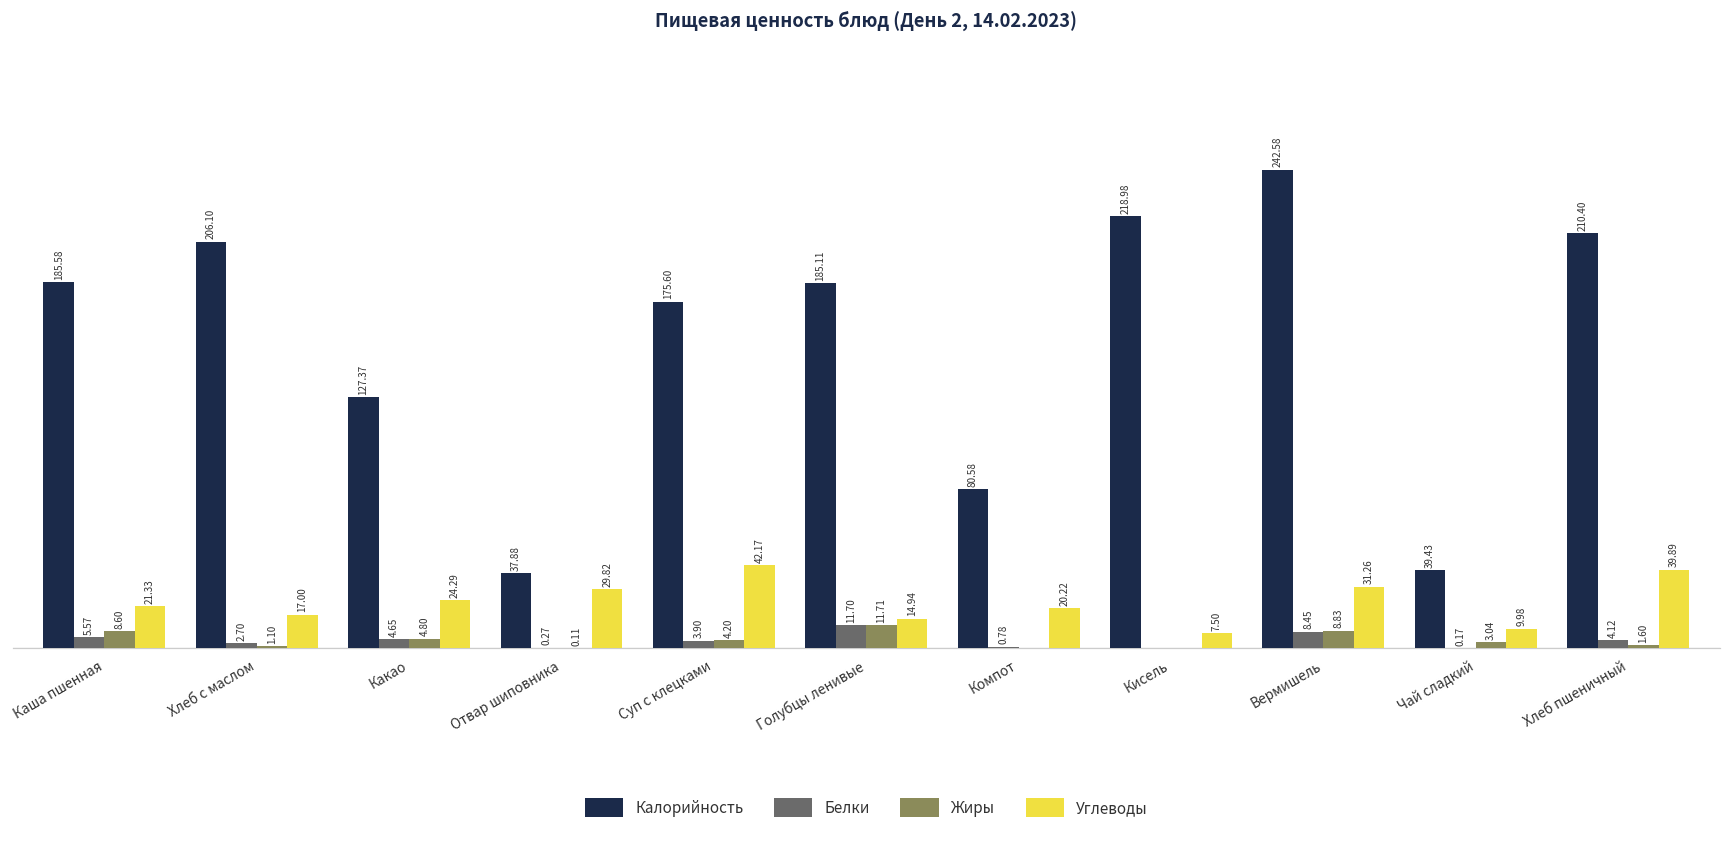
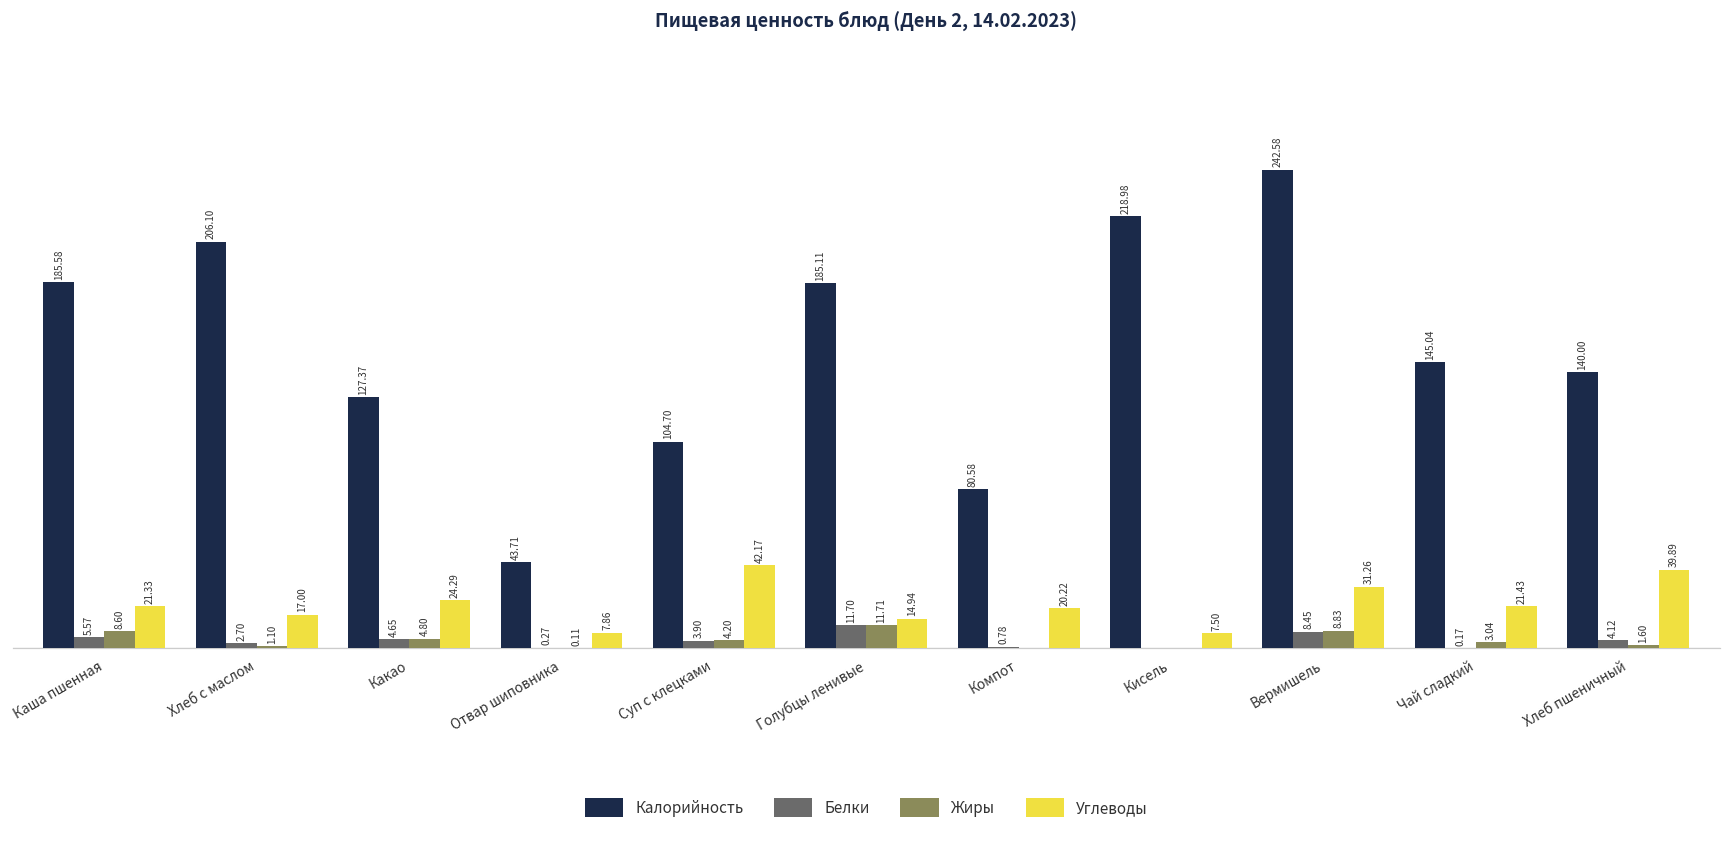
  {
    "Калорийность": {
      "Каша пшенная": 185.58,
      "Хлеб с маслом": 206.10,
      "Какао": 127.37,
-     "Отвар шиповника": 37.88,
-     "Суп с клецками": 175.60,
+     "Отвар шиповника": 43.71,
+     "Суп с клецками": 104.70,
      "Голубцы ленивые": 185.11,
      "Компот": 80.58,
      "Кисель": 218.98,
      "Вермишель": 242.58,
-     "Чай сладкий": 39.43,
-     "Хлеб пшеничный": 210.40
+     "Чай сладкий": 145.04,
+     "Хлеб пшеничный": 140.00
    },
    "Углеводы": {
      "Каша пшенная": 21.33,
      "Хлеб с маслом": 17.00,
      "Какао": 24.29,
-     "Отвар шиповника": 29.82,
+     "Отвар шиповника": 7.86,
      "Суп с клецками": 42.17,
      "Голубцы ленивые": 14.94,
      "Компот": 20.22,
      "Кисель": 7.50,
      "Вермишель": 31.26,
-     "Чай сладкий": 9.98,
+     "Чай сладкий": 21.43,
      "Хлеб пшеничный": 39.89
    }
  }
